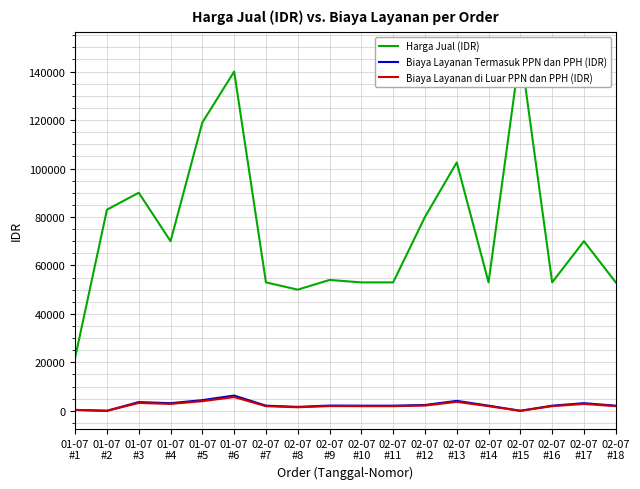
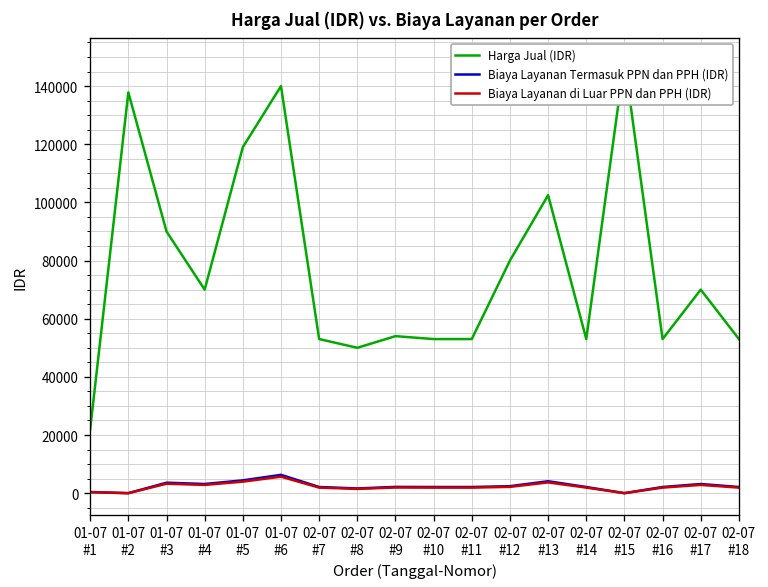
  {
    "Harga Jual (IDR)": {
      "01-07 #1": 22000,
-     "01-07 #2": 83000,
+     "01-07 #2": 138000,
      "01-07 #3": 90000,
      "01-07 #4": 70000,
      "01-07 #5": 119000,
      "01-07 #6": 140000,
      "02-07 #7": 53000,
      "02-07 #8": 50000,
      "02-07 #9": 54000,
      "02-07 #10": 53000,
      "02-07 #11": 53000,
      "02-07 #12": 80000,
      "02-07 #13": 103000,
      "02-07 #14": 53000,
      "02-07 #16": 53000,
      "02-07 #17": 70000,
      "02-07 #18": 53000
    }
  }
